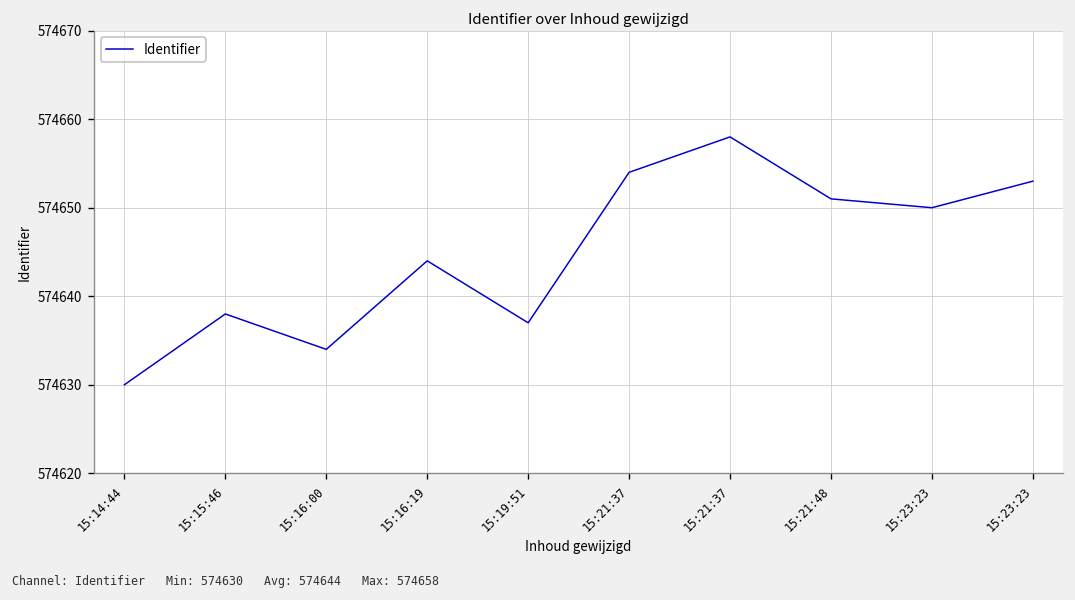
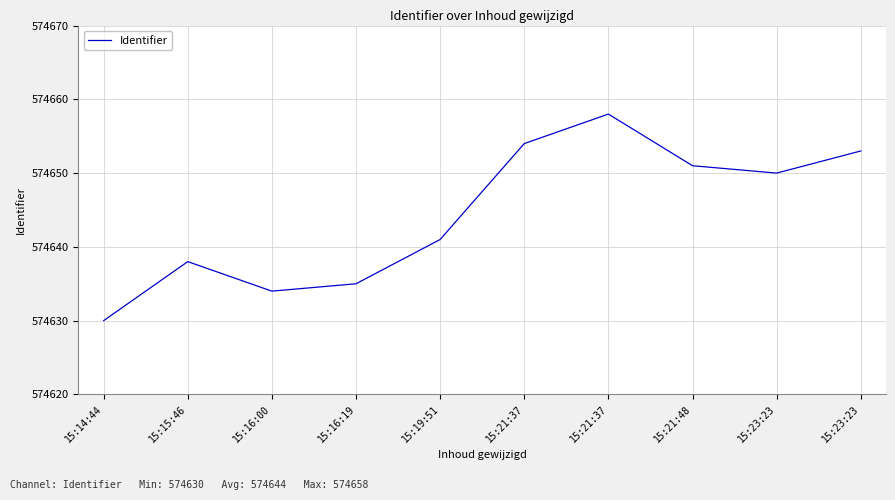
  {
    "15:14:44": 574630,
    "15:15:46": 574638,
    "15:16:00": 574634,
-   "15:16:19": 574644,
-   "15:19:51": 574637,
+   "15:16:19": 574635,
+   "15:19:51": 574641,
    "15:21:48": 574651
  }
